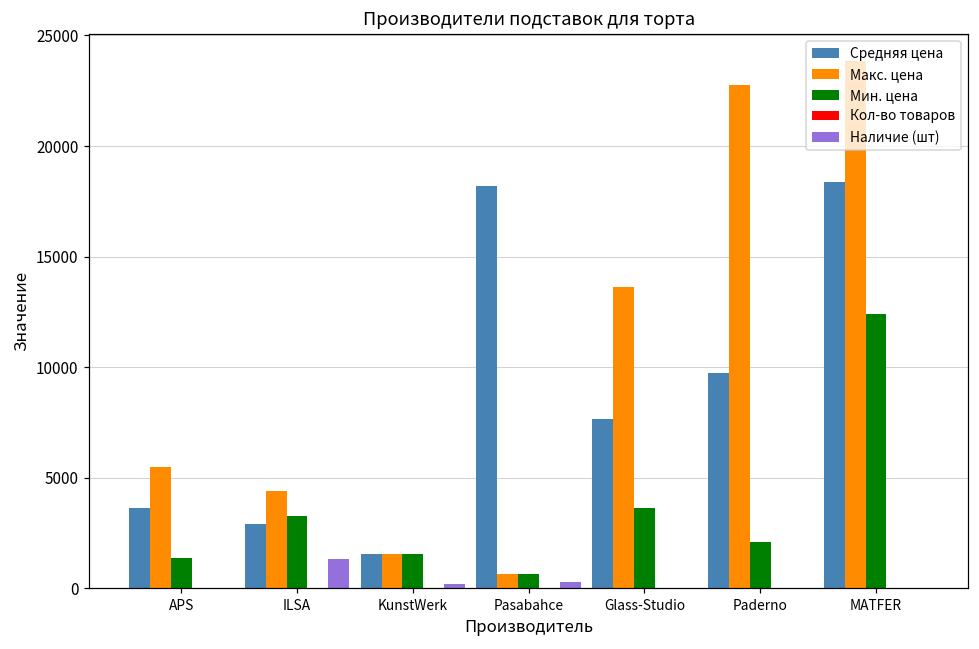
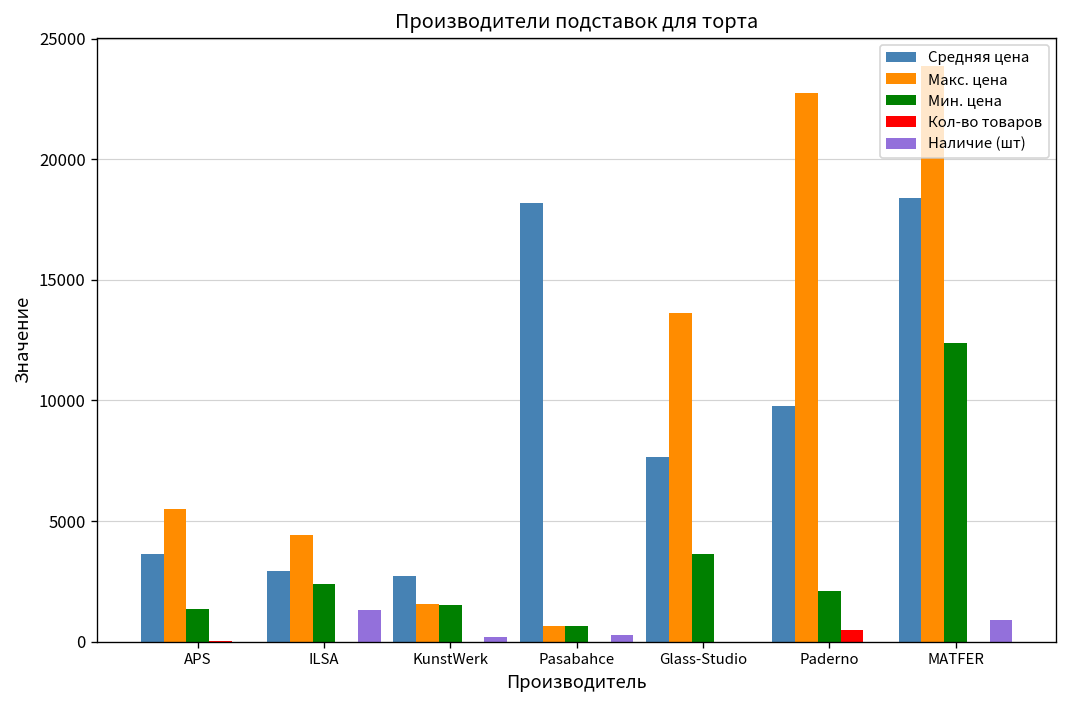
  {
    "Средняя цена": {
      "APS": 3600,
      "ILSA": 2900,
-     "KunstWerk": 1500,
+     "KunstWerk": 2700,
      "Pasabahce": 18200,
      "Glass-Studio": 7700,
      "Paderno": 9800,
      "MATFER": 18400
    },
    "Макс. цена": {
      "APS": 5500,
      "ILSA": 4400,
      "KunstWerk": 1600,
      "Pasabahce": 700,
      "Glass-Studio": 13600,
      "Paderno": 22700
    },
    "Мин. цена": {
      "APS": 1400,
-     "ILSA": 3300,
+     "ILSA": 2400,
      "KunstWerk": 1500,
      "Pasabahce": 700,
      "Glass-Studio": 3600,
      "Paderno": 2100,
      "MATFER": 12400
    },
    "Кол-во товаров": {
-     "Paderno": 0
+     "Paderno": 500
    },
    "Наличие (шт)": {
      "ILSA": 1300,
      "KunstWerk": 200,
      "Pasabahce": 300,
      "Glass-Studio": 0,
      "Paderno": 0,
-     "MATFER": 0
+     "MATFER": 900
    }
  }
